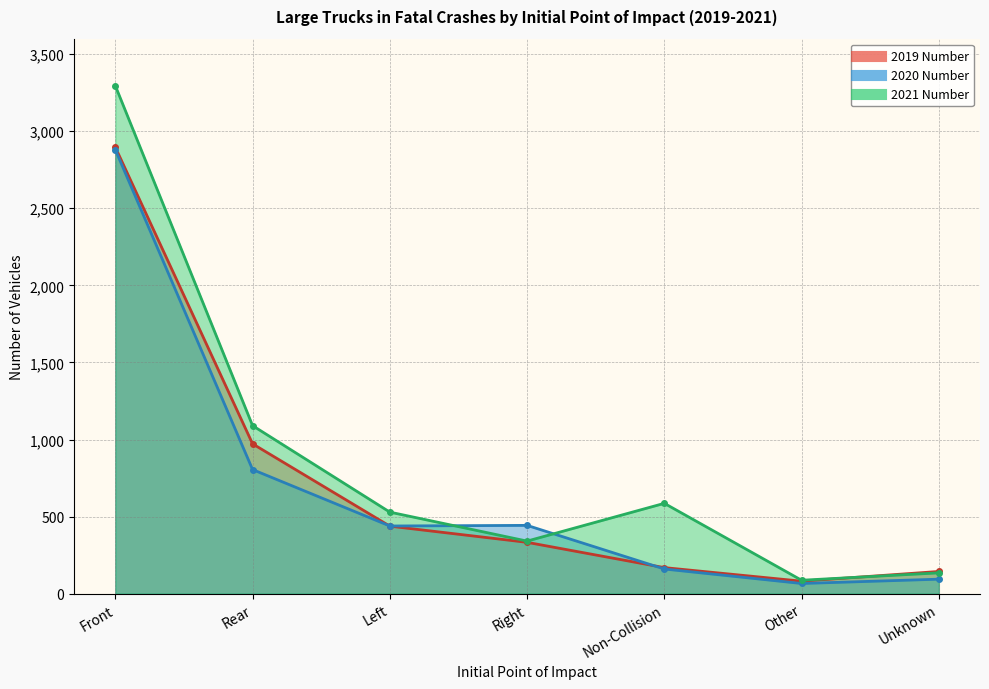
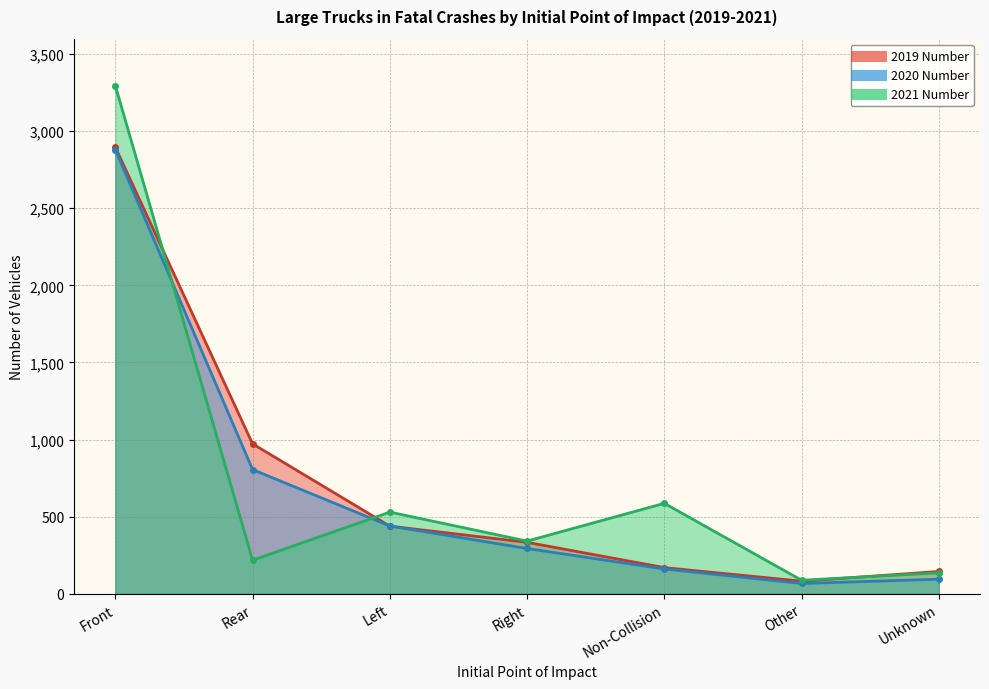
  {
    "2019 Number": {
      "Rear": "970"
    },
    "2020 Number": {
      "Rear": "810",
-     "Right": "440",
+     "Right": "290",
      "Unknown": "90"
    },
    "2021 Number": {
      "Front": "3,300",
-     "Rear": "1,090",
+     "Rear": "220",
      "Left": "530",
      "Non-Collision": "590"
    }
  }
